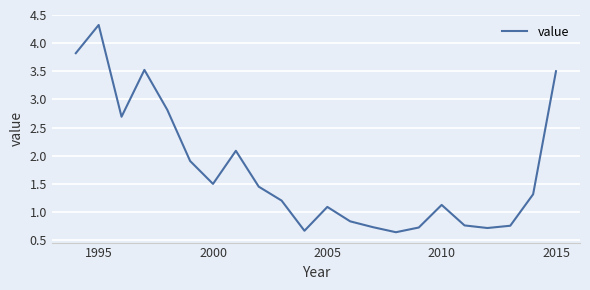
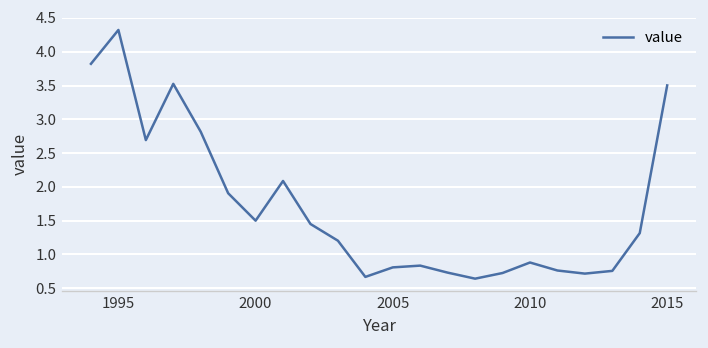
  {
    "1995": 4.3,
    "2000": 1.5,
-   "2005": 1.1,
-   "2010": 1.1,
+   "2005": 0.8,
+   "2010": 0.9,
    "2015": 3.5
  }
